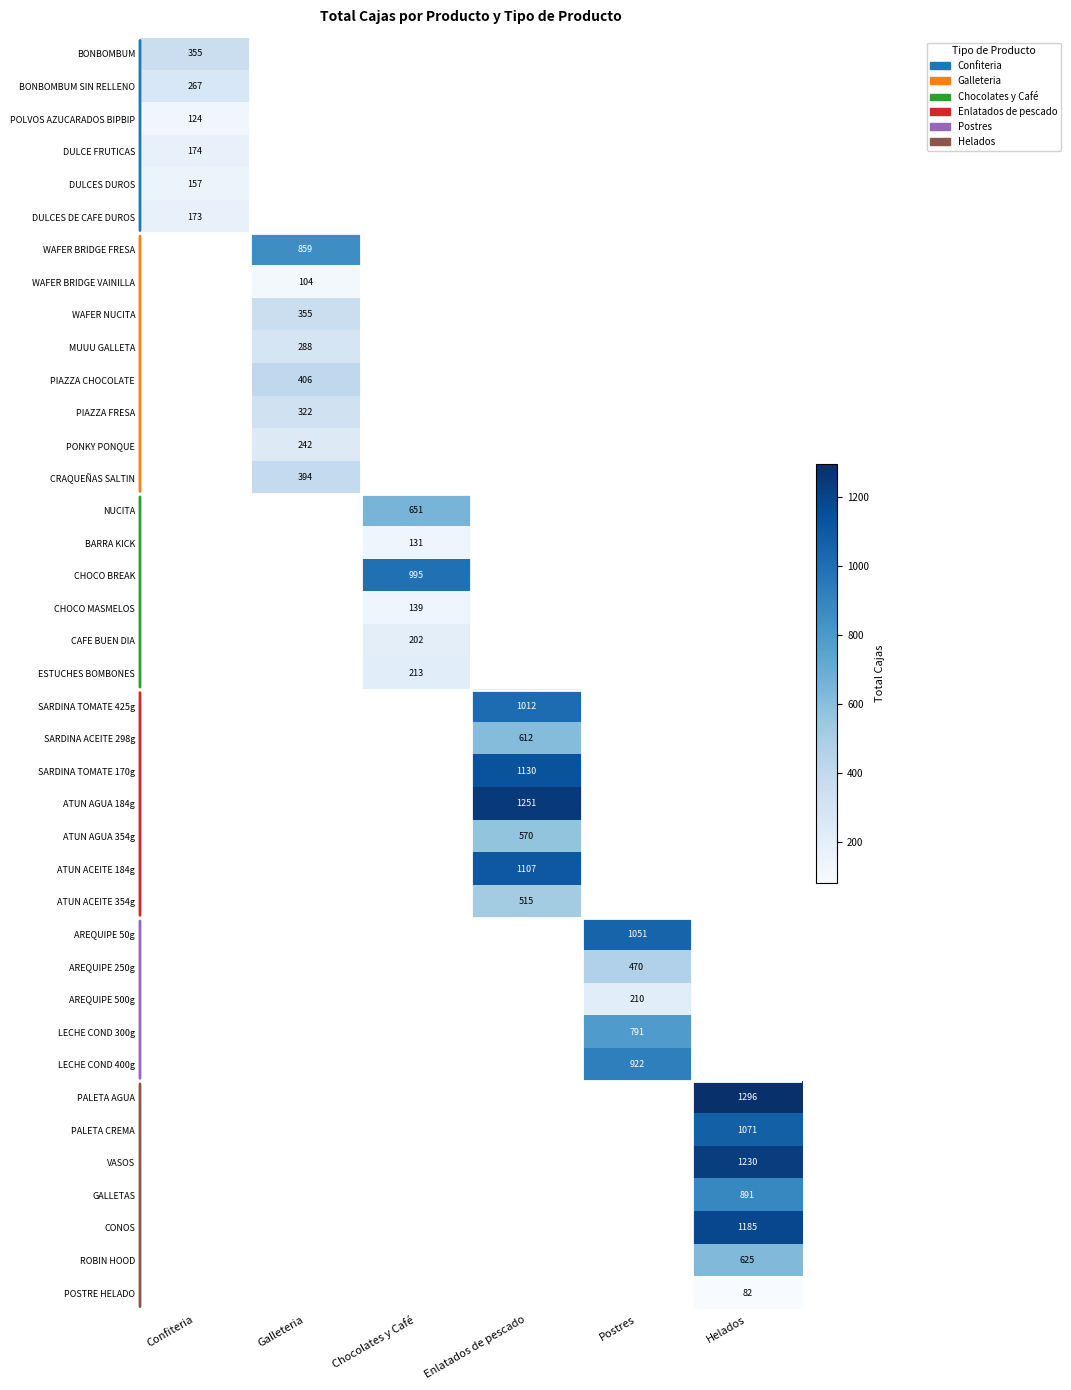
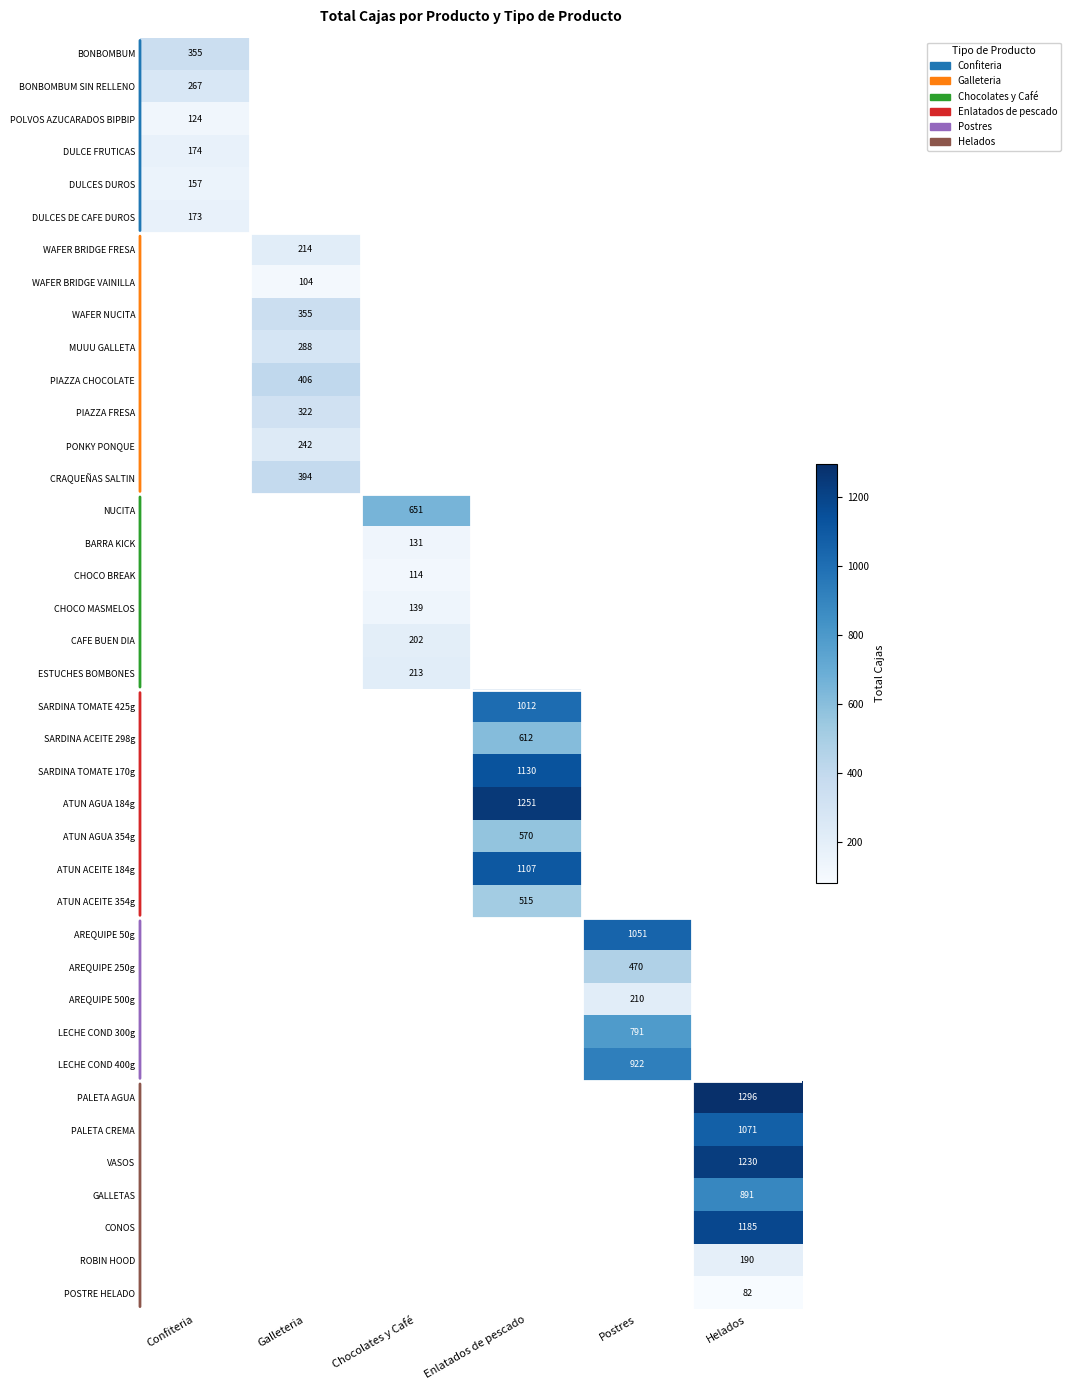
  {
    "BONBOMBUM": {
      "Confiteria": 355
    },
    "BONBOMBUM SIN RELLENO": {
      "Confiteria": 267
    },
    "POLVOS AZUCARADOS BIPBIP": {
      "Confiteria": 124
    },
    "DULCE FRUTICAS": {
      "Confiteria": 174
    },
    "DULCES DUROS": {
      "Confiteria": 157
    },
    "DULCES DE CAFE DUROS": {
      "Confiteria": 173
    },
    "WAFER BRIDGE FRESA": {
-     "Galleteria": 859
+     "Galleteria": 214
    },
    "WAFER BRIDGE VAINILLA": {
      "Galleteria": 104
    },
    "WAFER NUCITA": {
      "Galleteria": 355
    },
    "MUUU GALLETA": {
      "Galleteria": 288
    },
    "PIAZZA CHOCOLATE": {
      "Galleteria": 406
    },
    "PIAZZA FRESA": {
      "Galleteria": 322
    },
    "PONKY PONQUE": {
      "Galleteria": 242
    },
    "CRAQUEÑAS SALTIN": {
      "Galleteria": 394
    },
    "NUCITA": {
      "Chocolates y Café": 651
    },
    "BARRA KICK": {
      "Chocolates y Café": 131
    },
    "CHOCO BREAK": {
-     "Chocolates y Café": 995
+     "Chocolates y Café": 114
    },
    "CHOCO MASMELOS": {
      "Chocolates y Café": 139
    },
    "CAFE BUEN DIA": {
      "Chocolates y Café": 202
    },
    "ESTUCHES BOMBONES": {
      "Chocolates y Café": 213
    },
    "SARDINA TOMATE 425g": {
      "Enlatados de pescado": 1012
    },
    "SARDINA ACEITE 298g": {
      "Enlatados de pescado": 612
    },
    "SARDINA TOMATE 170g": {
      "Enlatados de pescado": 1130
    },
    "ATUN AGUA 184g": {
      "Enlatados de pescado": 1251
    },
    "ATUN AGUA 354g": {
      "Enlatados de pescado": 570
    },
    "ATUN ACEITE 184g": {
      "Enlatados de pescado": 1107
    },
    "ATUN ACEITE 354g": {
      "Enlatados de pescado": 515
    },
    "AREQUIPE 50g": {
      "Postres": 1051
    },
    "AREQUIPE 250g": {
      "Postres": 470
    },
    "AREQUIPE 500g": {
      "Postres": 210
    },
    "LECHE COND 300g": {
      "Postres": 791
    },
    "LECHE COND 400g": {
      "Postres": 922
    },
    "PALETA AGUA": {
      "Helados": 1296
    },
    "PALETA CREMA": {
      "Helados": 1071
    },
    "VASOS": {
      "Helados": 1230
    },
    "GALLETAS": {
      "Helados": 891
    },
    "CONOS": {
      "Helados": 1185
    },
    "ROBIN HOOD": {
-     "Helados": 625
+     "Helados": 190
    },
    "POSTRE HELADO": {
      "Helados": 82
    }
  }
